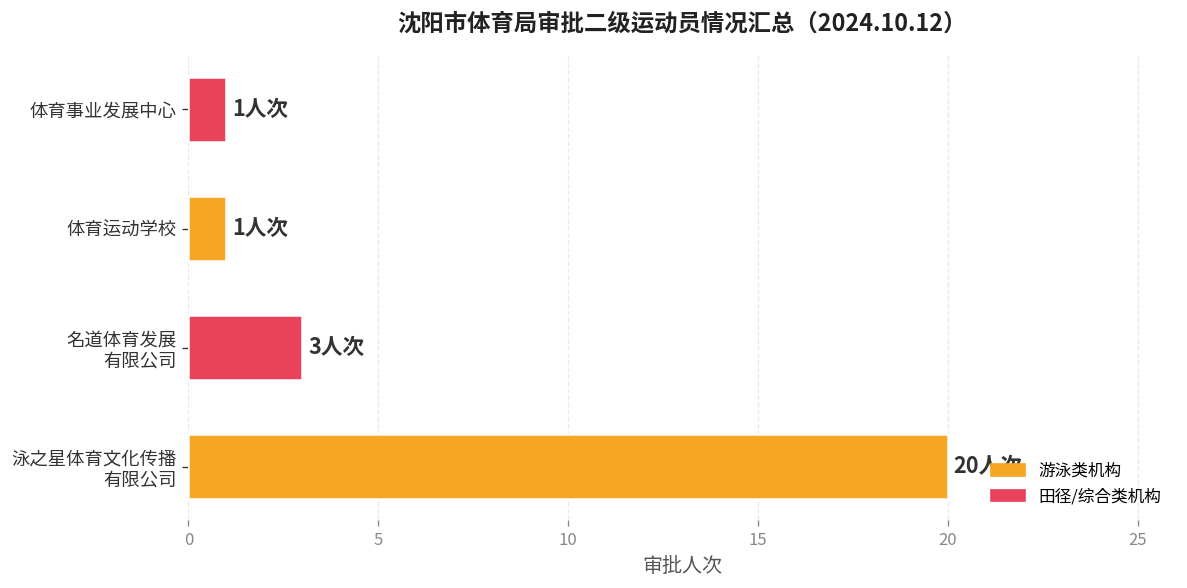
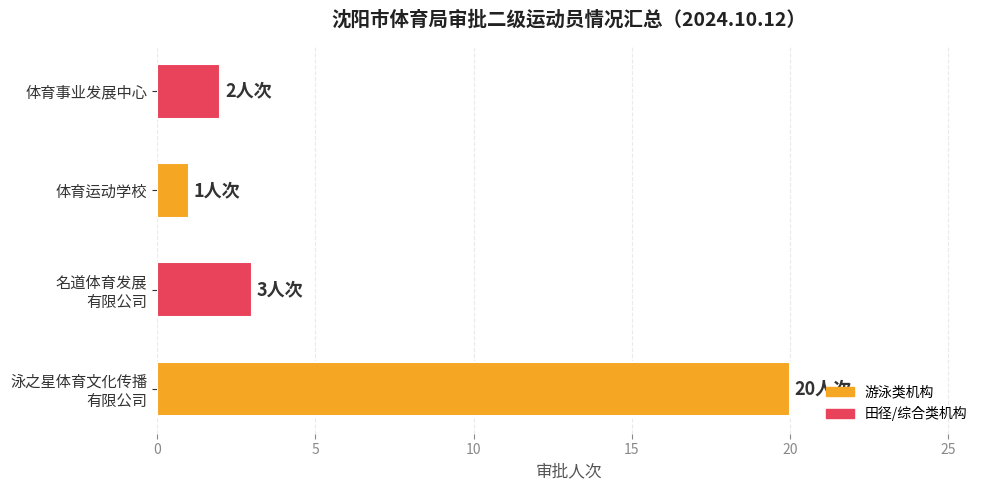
  {
-   "体育事业发展中心": 1,
+   "体育事业发展中心": 2,
    "体育运动学校": 1,
    "名道体育发展 有限公司": 3,
    "泳之星体育文化传播 有限公司": 20
  }
